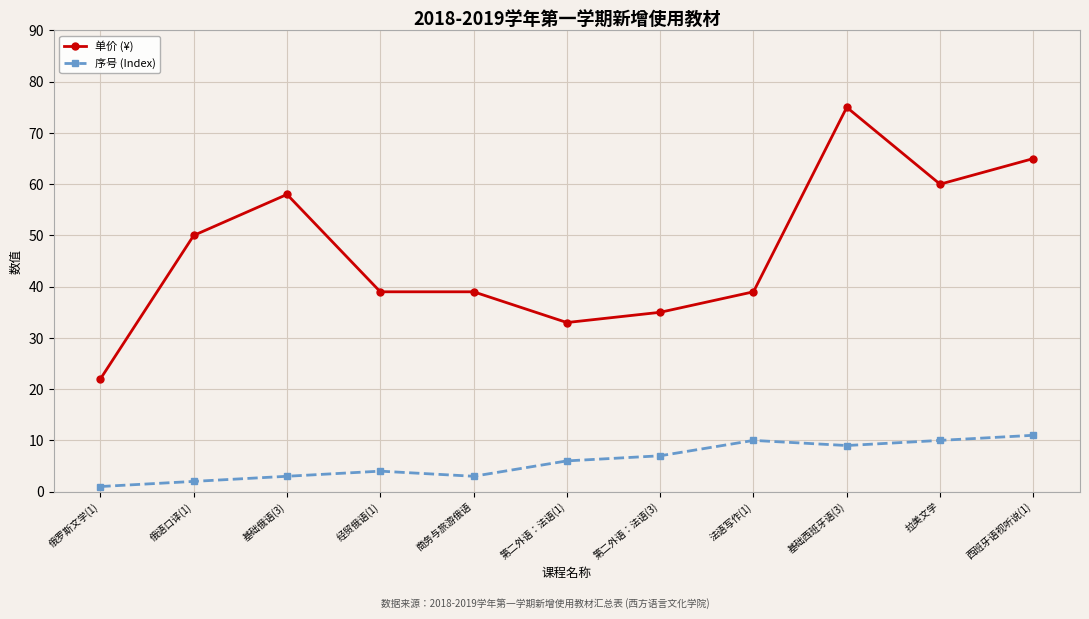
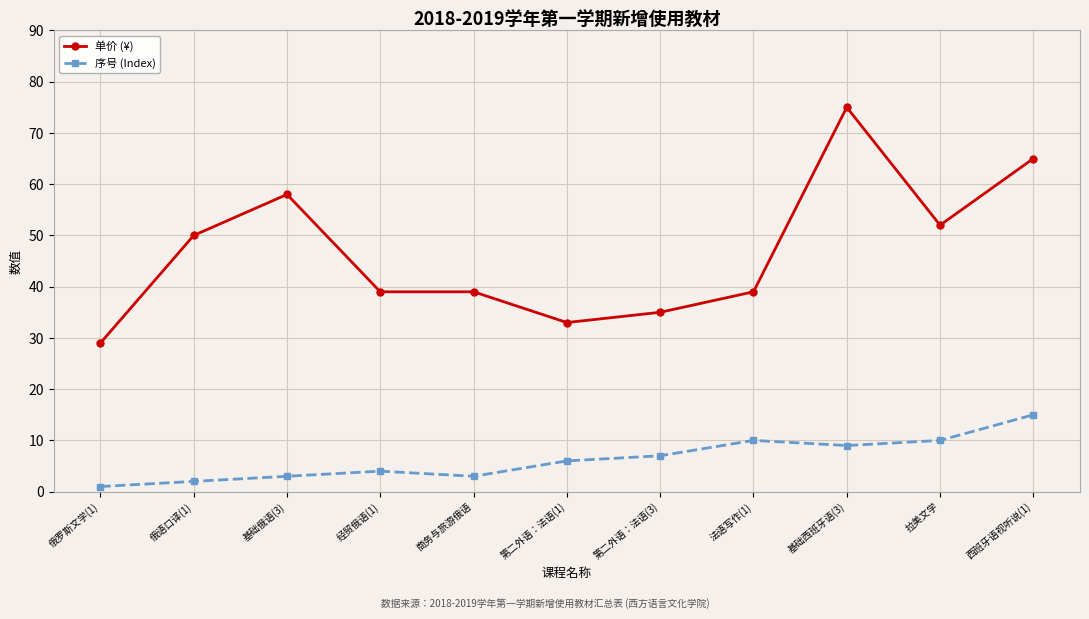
  {
    "单价 (¥)": {
-     "俄罗斯文学(1)": 22,
+     "俄罗斯文学(1)": 29,
      "俄语口译(1)": 50,
      "基础俄语(3)": 58,
      "经贸俄语(1)": 39,
      "商务与旅游俄语": 39,
      "第二外语：法语(1)": 33,
      "第二外语：法语(3)": 35,
      "法语写作(1)": 39,
      "基础西班牙语(3)": 75,
-     "拉美文学": 60,
+     "拉美文学": 52,
      "西班牙语视听说(1)": 65
    },
    "序号 (Index)": {
      "俄罗斯文学(1)": 1,
      "俄语口译(1)": 2,
      "基础俄语(3)": 3,
      "经贸俄语(1)": 4,
      "商务与旅游俄语": 3,
      "第二外语：法语(1)": 6,
      "第二外语：法语(3)": 7,
      "法语写作(1)": 10,
      "基础西班牙语(3)": 9,
      "拉美文学": 10,
-     "西班牙语视听说(1)": 11
+     "西班牙语视听说(1)": 15
    }
  }
